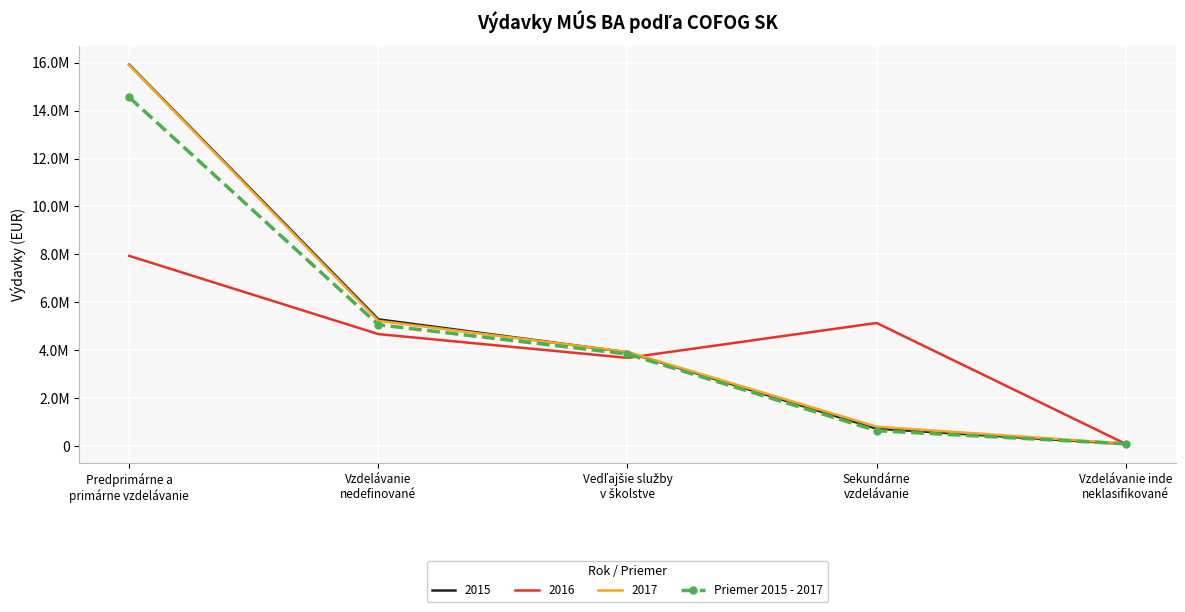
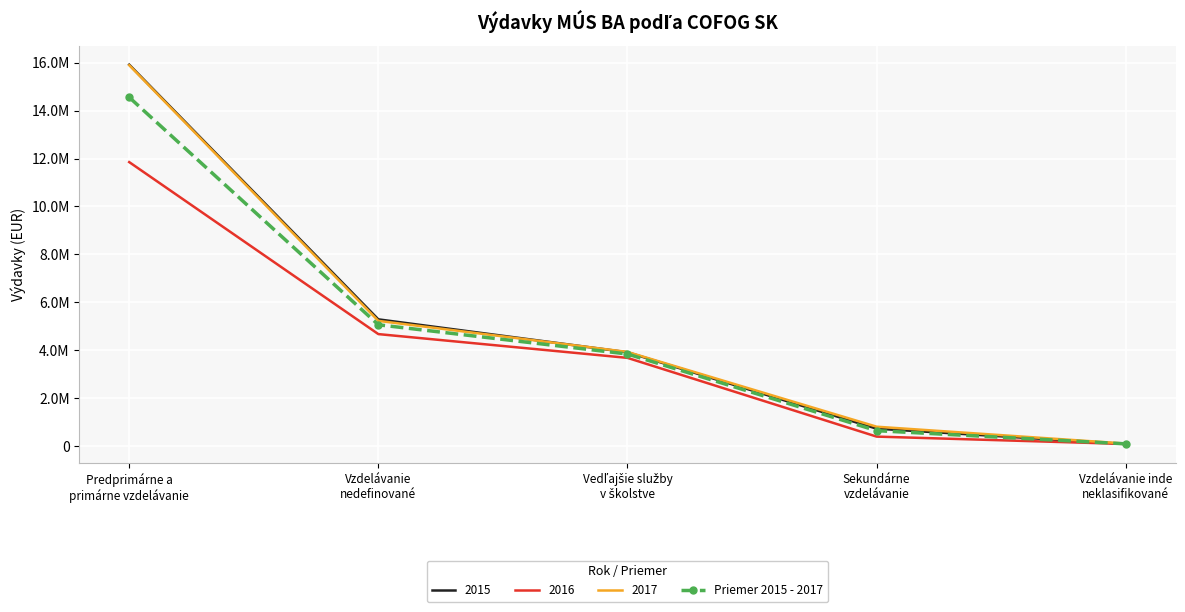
  {
    "2016": {
-     "Predprimárne a primárne vzdelávanie": 7900000,
+     "Predprimárne a primárne vzdelávanie": 11900000,
      "Vzdelávanie nedefinované": 4700000,
      "Vedľajšie služby v školstve": 3700000,
-     "Sekundárne vzdelávanie": 5100000
+     "Sekundárne vzdelávanie": 400000
    },
    "Priemer 2015 - 2017": {
      "Predprimárne a primárne vzdelávanie": 14600000,
      "Vzdelávanie nedefinované": 5100000
    }
  }
